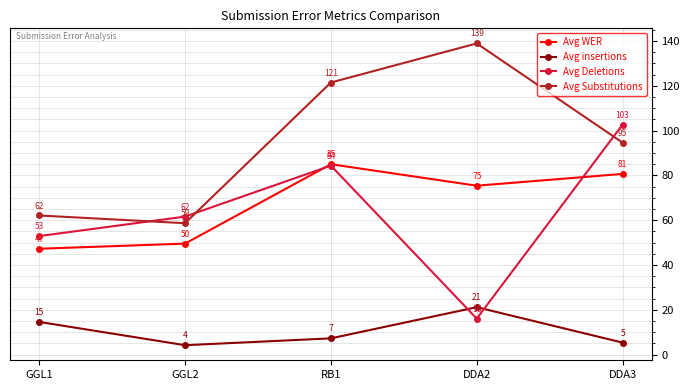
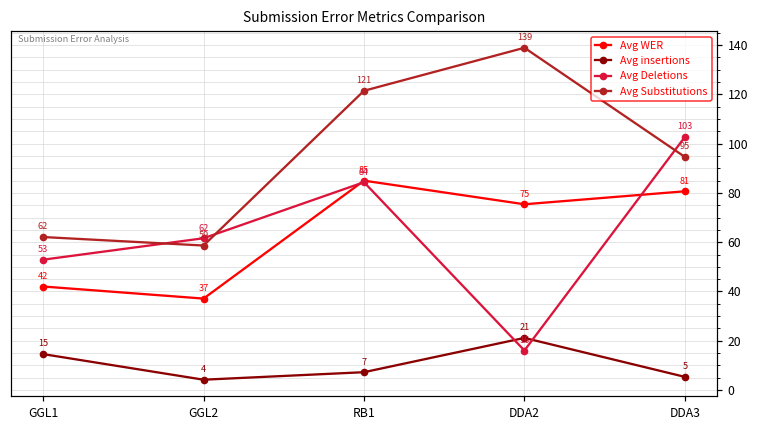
  {
    "Avg WER": {
-     "GGL1": 47,
-     "GGL2": 50,
+     "GGL1": 42,
+     "GGL2": 37,
      "DDA2": 75,
      "DDA3": 81
    },
    "Avg insertions": {
      "GGL1": 15,
      "GGL2": 4,
      "RB1": 7,
      "DDA2": 21,
      "DDA3": 5
    }
  }
